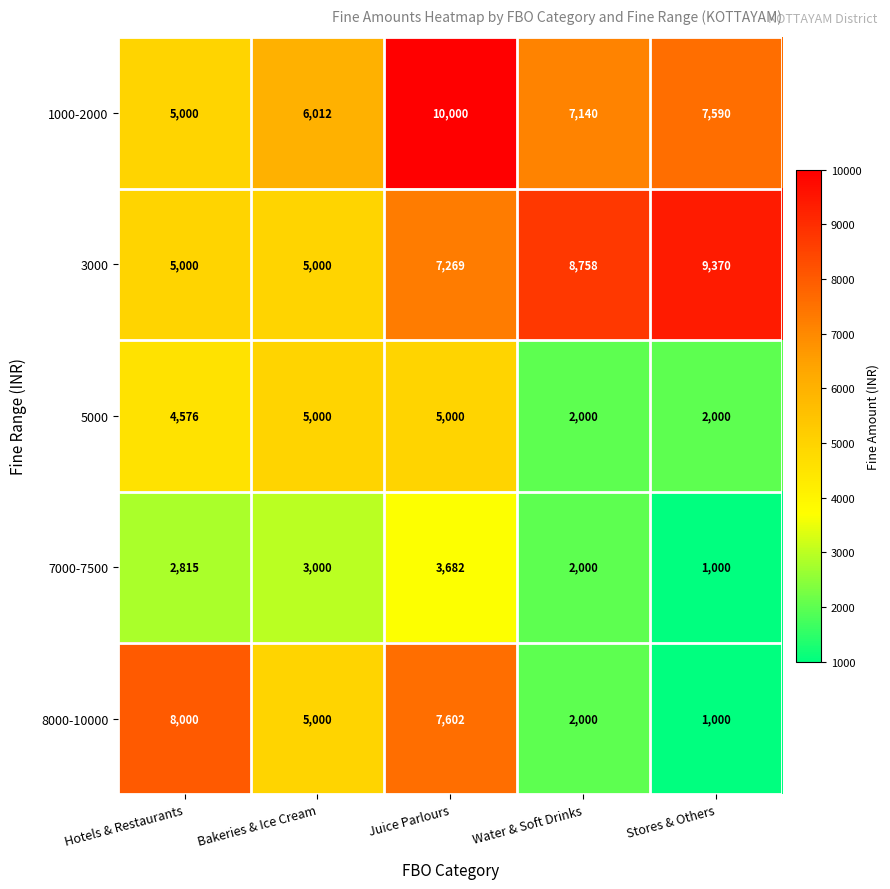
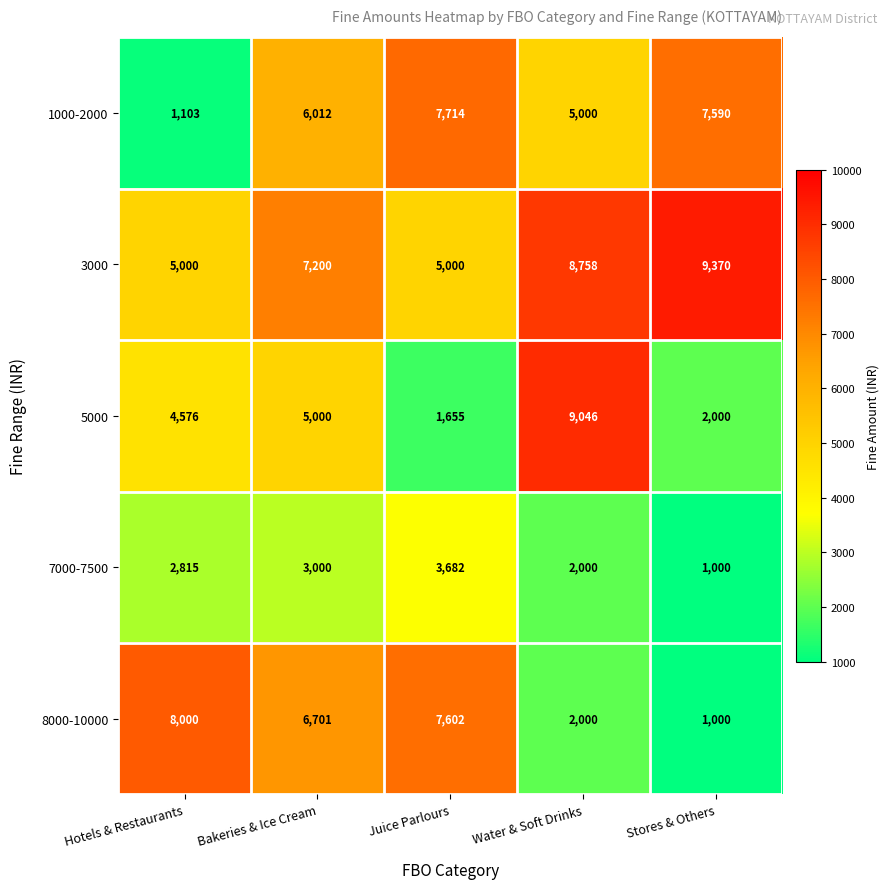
  {
    "1000-2000": {
-     "Hotels & Restaurants": "5,000",
+     "Hotels & Restaurants": "1,103",
      "Bakeries & Ice Cream": "6,012",
-     "Juice Parlours": "10,000",
-     "Water & Soft Drinks": "7,140",
+     "Juice Parlours": "7,714",
+     "Water & Soft Drinks": "5,000",
      "Stores & Others": "7,590"
    },
    "3000": {
      "Hotels & Restaurants": "5,000",
-     "Bakeries & Ice Cream": "5,000",
-     "Juice Parlours": "7,269",
+     "Bakeries & Ice Cream": "7,200",
+     "Juice Parlours": "5,000",
      "Water & Soft Drinks": "8,758",
      "Stores & Others": "9,370"
    },
    "5000": {
      "Hotels & Restaurants": "4,576",
      "Bakeries & Ice Cream": "5,000",
-     "Juice Parlours": "5,000",
-     "Water & Soft Drinks": "2,000",
+     "Juice Parlours": "1,655",
+     "Water & Soft Drinks": "9,046",
      "Stores & Others": "2,000"
    },
    "7000-7500": {
      "Hotels & Restaurants": "2,815",
      "Bakeries & Ice Cream": "3,000",
      "Juice Parlours": "3,682",
      "Water & Soft Drinks": "2,000",
      "Stores & Others": "1,000"
    },
    "8000-10000": {
      "Hotels & Restaurants": "8,000",
-     "Bakeries & Ice Cream": "5,000",
+     "Bakeries & Ice Cream": "6,701",
      "Juice Parlours": "7,602",
      "Water & Soft Drinks": "2,000",
      "Stores & Others": "1,000"
    }
  }
